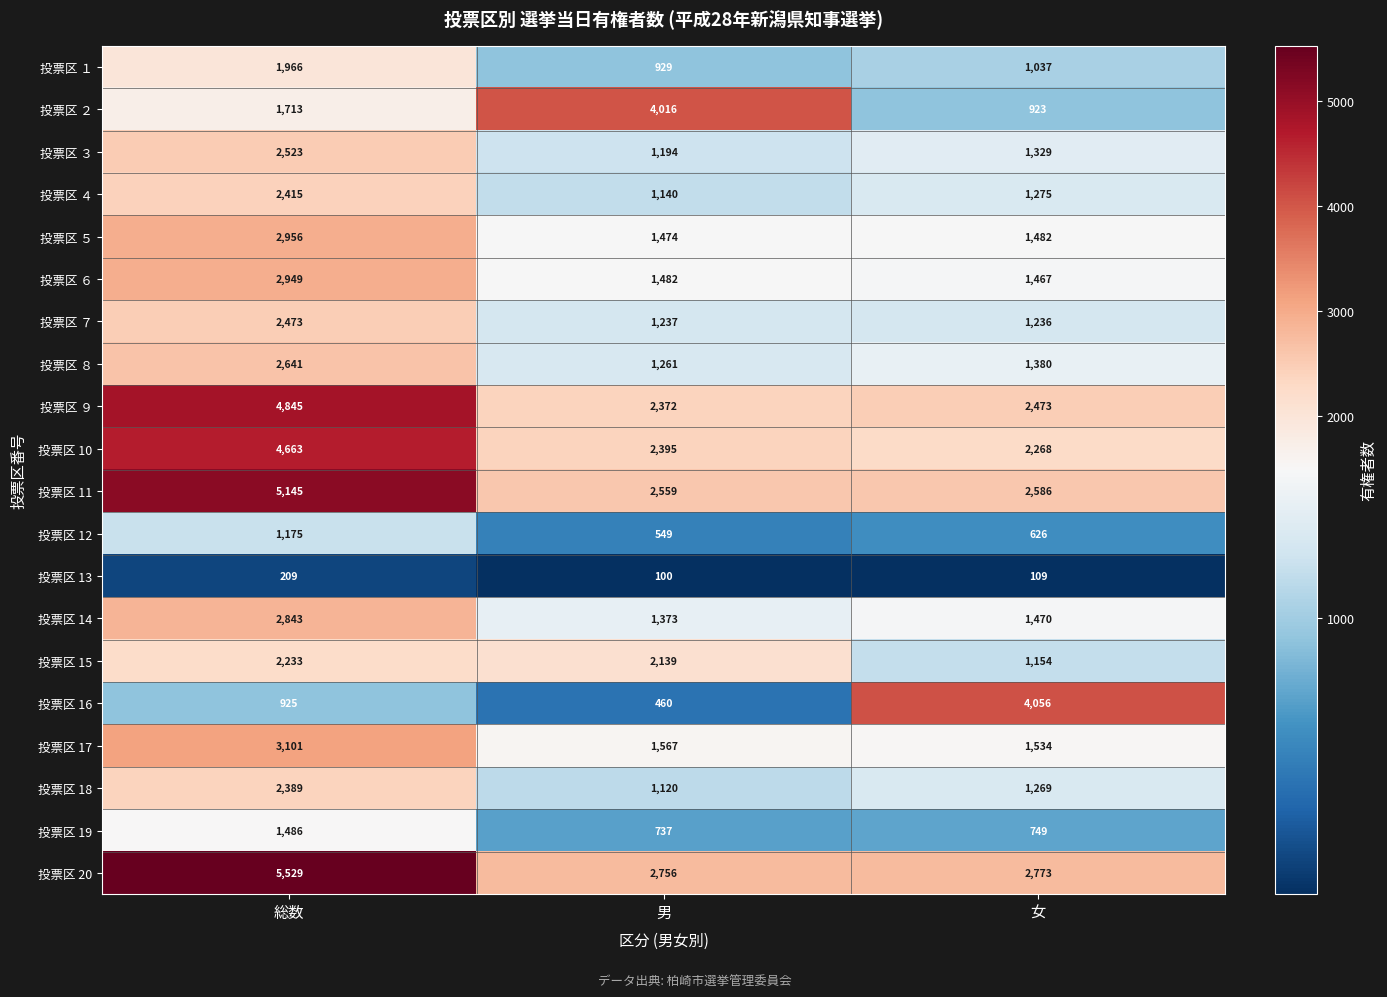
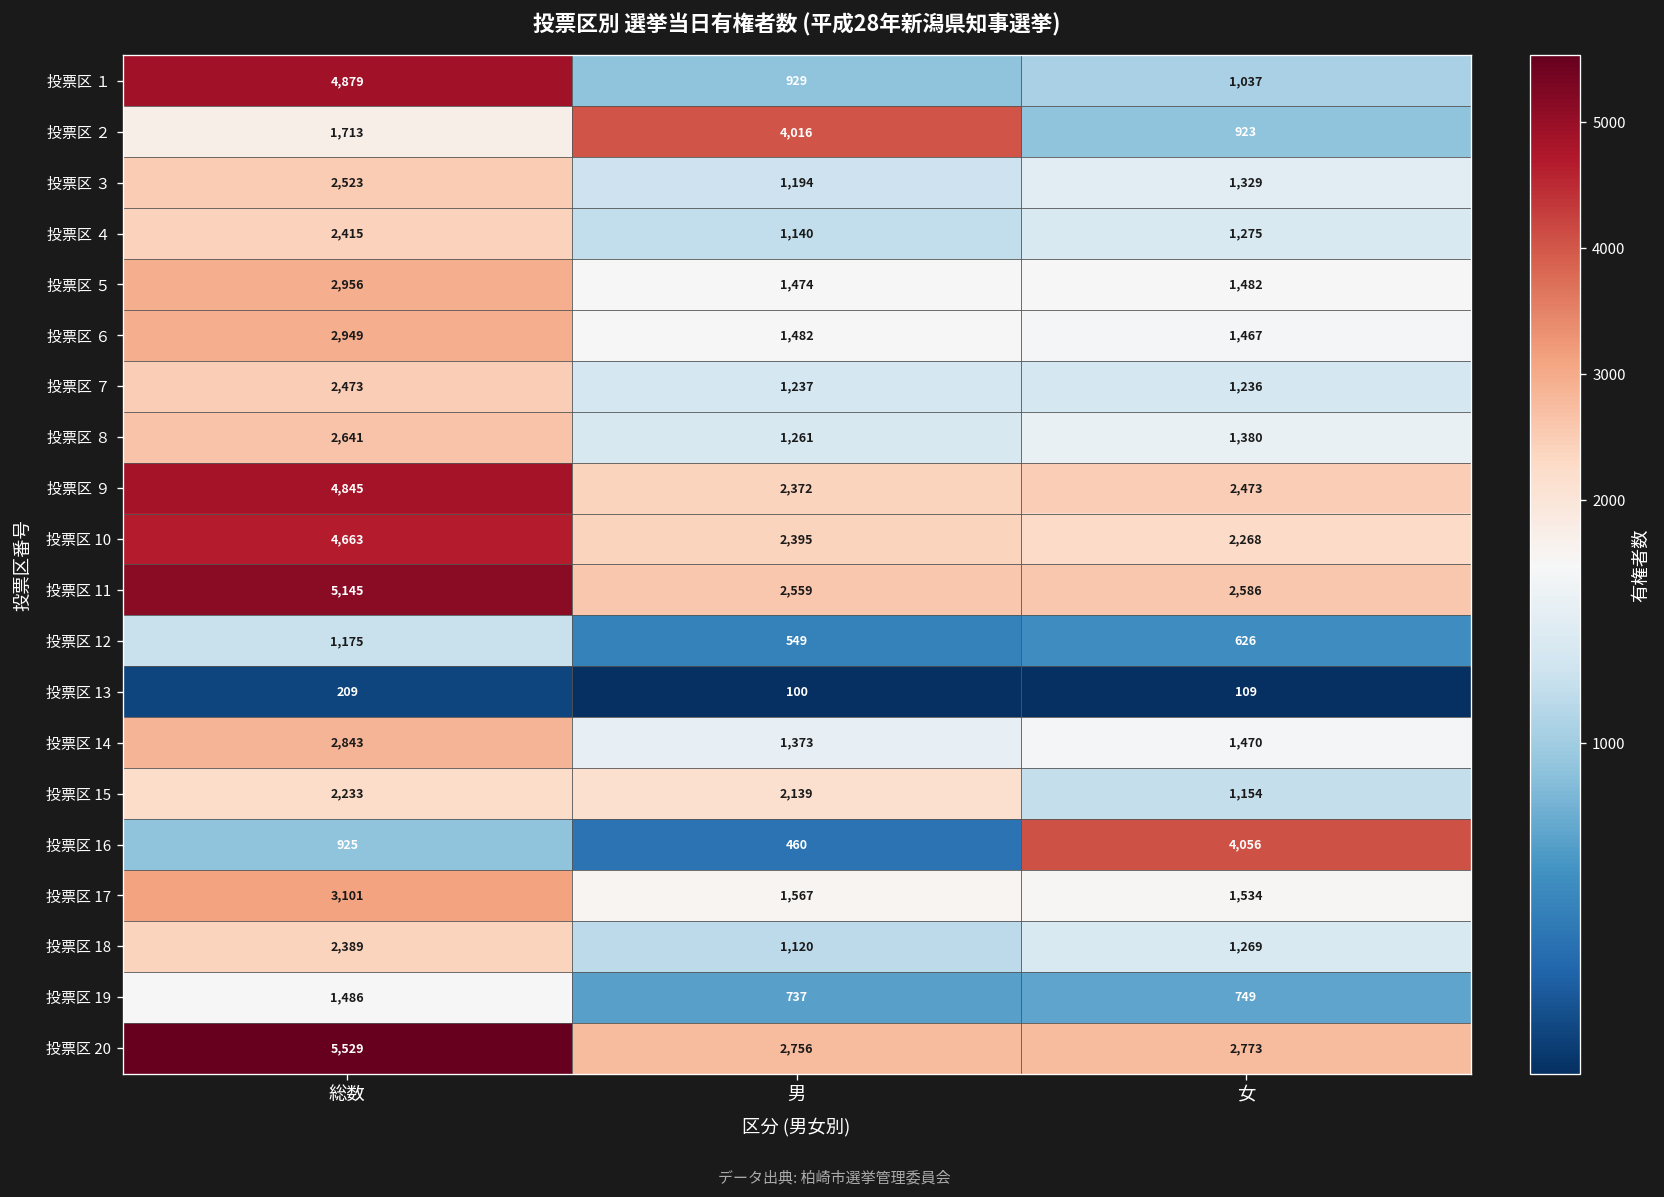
  {
    "投票区 １": {
-     "総数": "1,966",
+     "総数": "4,879",
      "男": "929",
      "女": "1,037"
    },
    "投票区 ２": {
      "総数": "1,713",
      "男": "4,016",
      "女": "923"
    },
    "投票区 ３": {
      "総数": "2,523",
      "男": "1,194",
      "女": "1,329"
    },
    "投票区 ４": {
      "総数": "2,415",
      "男": "1,140",
      "女": "1,275"
    },
    "投票区 ５": {
      "総数": "2,956",
      "男": "1,474",
      "女": "1,482"
    },
    "投票区 ６": {
      "総数": "2,949",
      "男": "1,482",
      "女": "1,467"
    },
    "投票区 ７": {
      "総数": "2,473",
      "男": "1,237",
      "女": "1,236"
    },
    "投票区 ８": {
      "総数": "2,641",
      "男": "1,261",
      "女": "1,380"
    },
    "投票区 ９": {
      "総数": "4,845",
      "男": "2,372",
      "女": "2,473"
    },
    "投票区 10": {
      "総数": "4,663",
      "男": "2,395",
      "女": "2,268"
    },
    "投票区 11": {
      "総数": "5,145",
      "男": "2,559",
      "女": "2,586"
    },
    "投票区 12": {
      "総数": "1,175",
      "男": "549",
      "女": "626"
    },
    "投票区 13": {
      "総数": "209",
      "男": "100",
      "女": "109"
    },
    "投票区 14": {
      "総数": "2,843",
      "男": "1,373",
      "女": "1,470"
    },
    "投票区 15": {
      "総数": "2,233",
      "男": "2,139",
      "女": "1,154"
    },
    "投票区 16": {
      "総数": "925",
      "男": "460",
      "女": "4,056"
    },
    "投票区 17": {
      "総数": "3,101",
      "男": "1,567",
      "女": "1,534"
    },
    "投票区 18": {
      "総数": "2,389",
      "男": "1,120",
      "女": "1,269"
    },
    "投票区 19": {
      "総数": "1,486",
      "男": "737",
      "女": "749"
    },
    "投票区 20": {
      "総数": "5,529",
      "男": "2,756",
      "女": "2,773"
    }
  }
